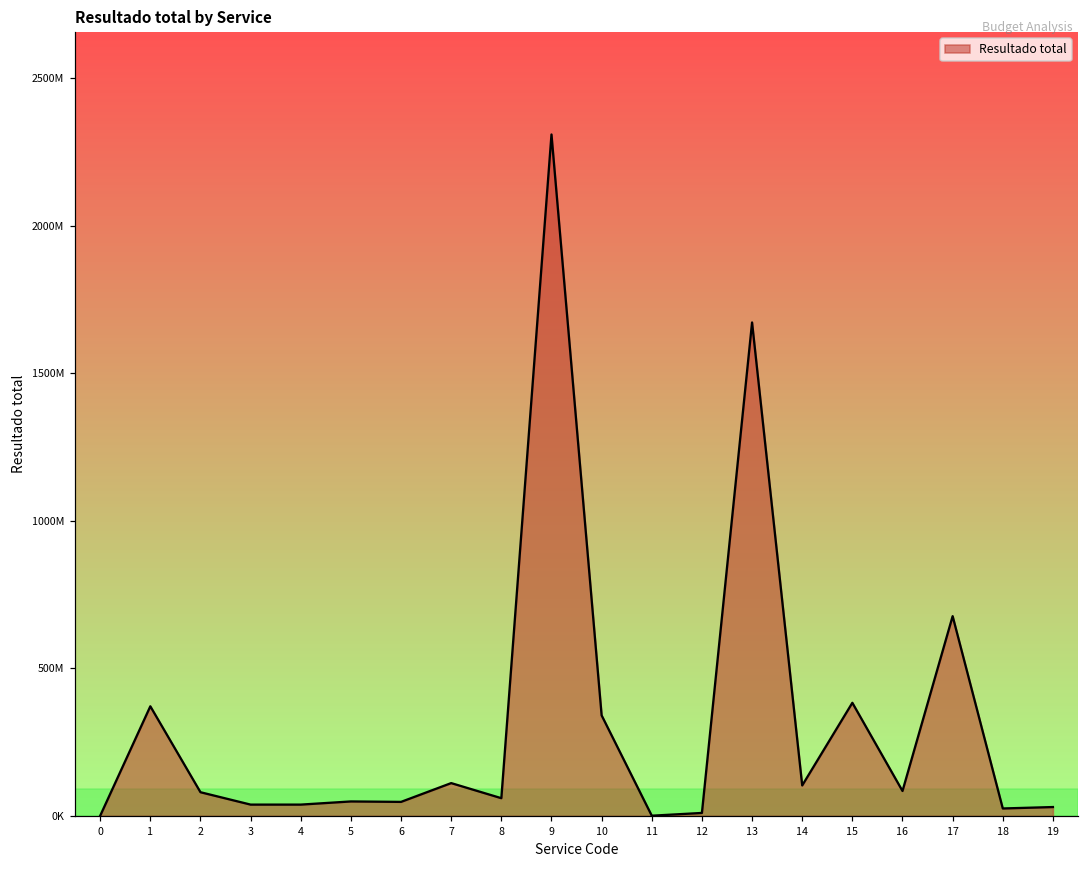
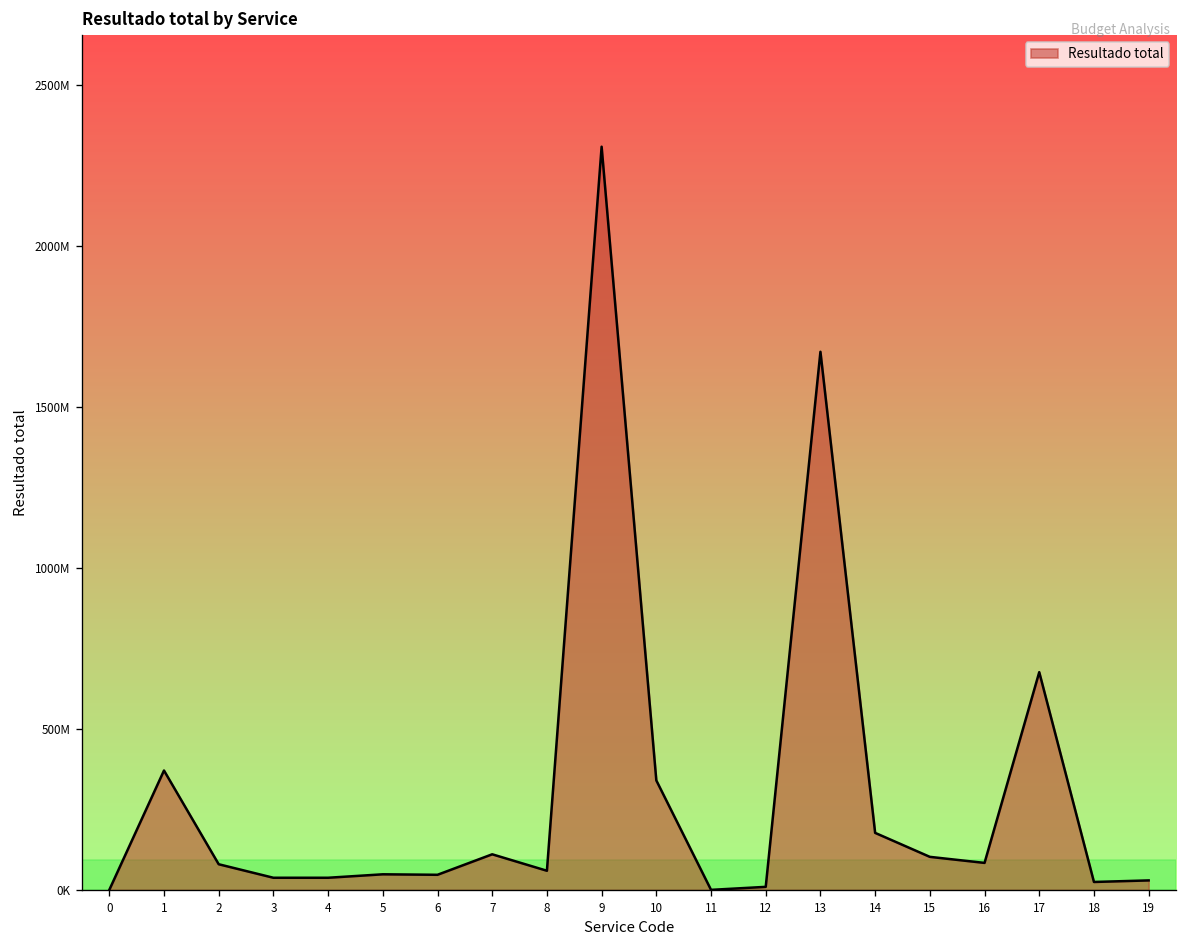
  {
    "1": 370000000,
    "7": 110000000,
    "9": 2310000000,
    "10": 340000000,
    "13": 1670000000,
-   "14": 100000000,
-   "15": 380000000,
+   "14": 180000000,
+   "15": 100000000,
    "17": 680000000
  }
